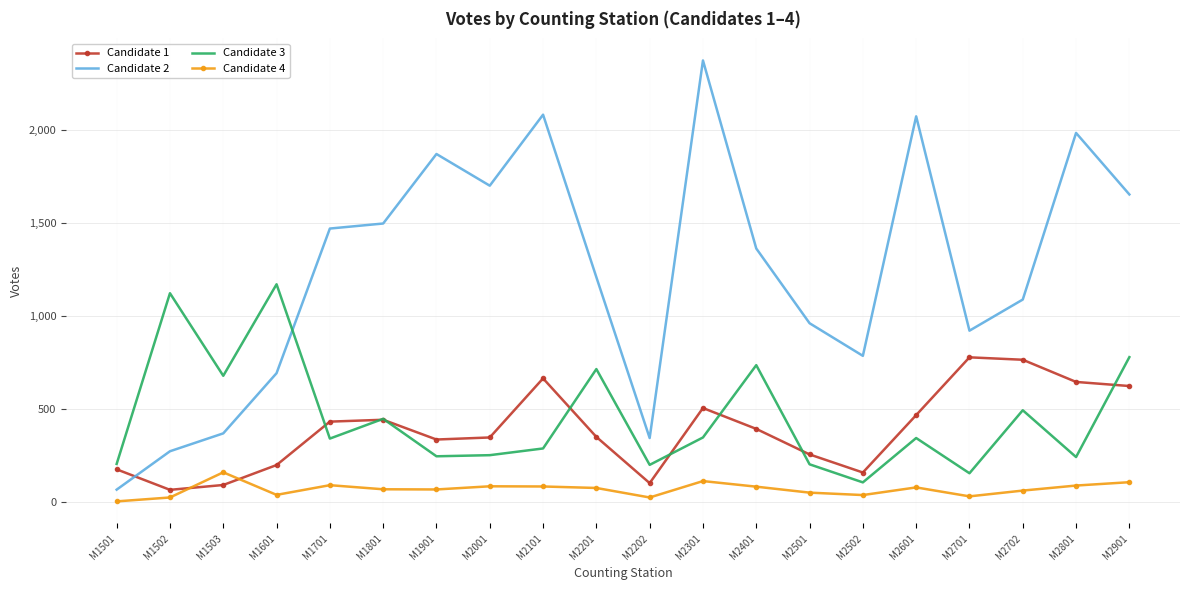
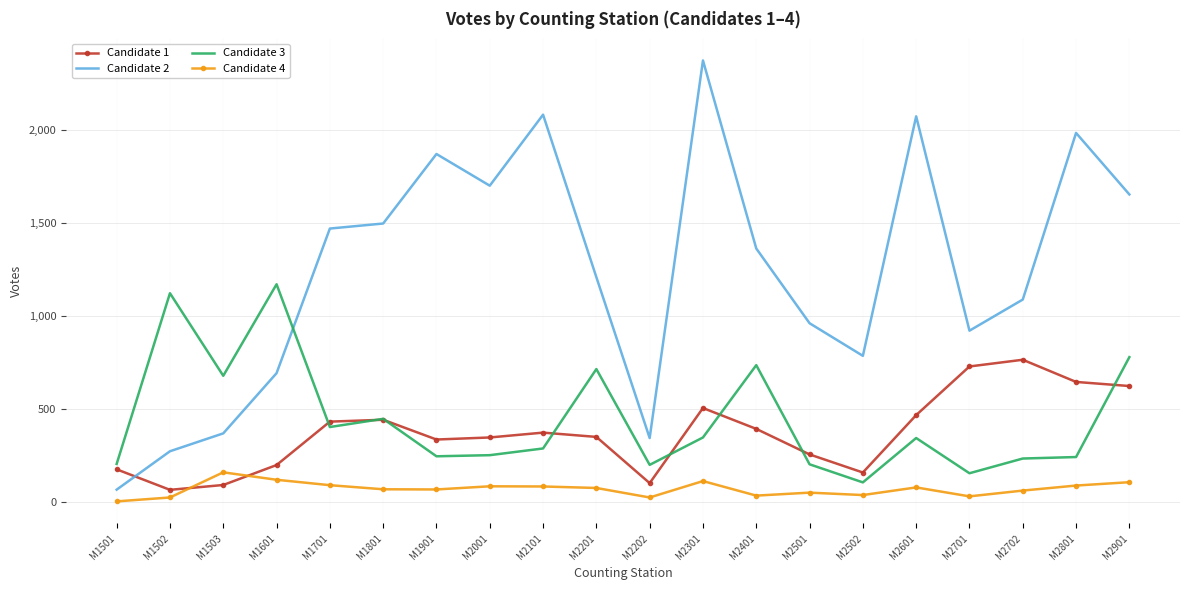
  {
    "Candidate 1": {
      "M1501": "180",
      "M1502": "70",
      "M1503": "90",
      "M1601": "200",
      "M1701": "430",
      "M1901": "340",
      "M2001": "350",
-     "M2101": "670",
+     "M2101": "370",
      "M2201": "350",
      "M2202": "100",
      "M2301": "510",
      "M2401": "390",
      "M2501": "260",
      "M2502": "160",
      "M2601": "470",
-     "M2701": "780",
+     "M2701": "730",
      "M2702": "770",
      "M2801": "650",
      "M2901": "620"
    },
    "Candidate 2": {
      "M1501": "70",
      "M1502": "270",
      "M1503": "370",
      "M1601": "690",
      "M1701": "1,470",
      "M1801": "1,500",
      "M1901": "1,870",
      "M2001": "1,700",
      "M2101": "2,080",
      "M2201": "1,210",
      "M2202": "350",
      "M2301": "2,370",
      "M2401": "1,360",
      "M2501": "960",
      "M2502": "790",
      "M2601": "2,070",
      "M2701": "920",
      "M2702": "1,090",
      "M2801": "1,980",
      "M2901": "1,650"
    },
    "Candidate 3": {
      "M1501": "210",
      "M1502": "1,120",
      "M1503": "680",
      "M1601": "1,170",
-     "M1701": "340",
+     "M1701": "400",
      "M1901": "250",
      "M2001": "250",
      "M2101": "290",
      "M2201": "720",
      "M2202": "200",
      "M2301": "350",
      "M2401": "740",
      "M2501": "200",
      "M2502": "110",
      "M2601": "350",
      "M2701": "160",
-     "M2702": "490",
+     "M2702": "240",
      "M2801": "240",
      "M2901": "780"
    },
    "Candidate 4": {
      "M1501": "10",
      "M1502": "30",
      "M1503": "160",
-     "M1601": "40",
+     "M1601": "120",
      "M1701": "90",
      "M1801": "70",
      "M1901": "70",
      "M2001": "90",
      "M2101": "90",
      "M2201": "80",
      "M2202": "30",
      "M2301": "110",
-     "M2401": "80",
+     "M2401": "40",
      "M2501": "50",
      "M2502": "40",
      "M2601": "80",
      "M2701": "30",
      "M2702": "60",
      "M2801": "90",
      "M2901": "110"
    }
  }
